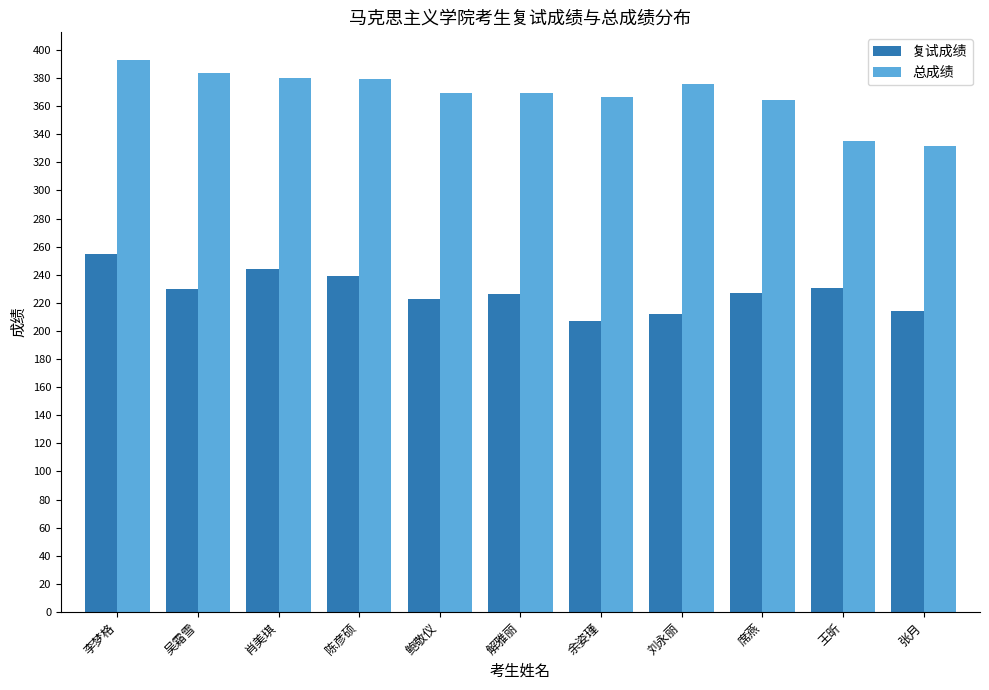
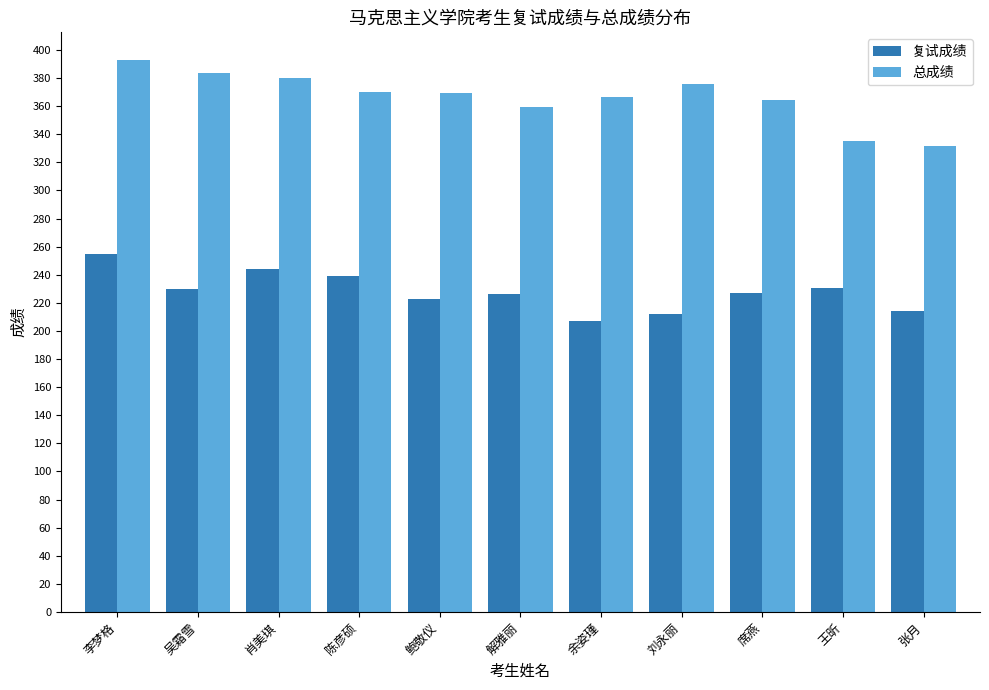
  {
    "复试成绩": {
      "李梦格": 254,
      "吴霜雪": 230,
      "肖美琪": 244,
      "陈彦硕": 239,
      "鲍敬仪": 223,
      "解雅丽": 227,
      "余姿瑾": 207,
      "刘永丽": 212,
      "席燕": 227,
      "王昕": 231,
      "张月": 214
    },
    "总成绩": {
      "李梦格": 393,
      "吴霜雪": 384,
      "肖美琪": 380,
-     "陈彦硕": 379,
+     "陈彦硕": 370,
      "鲍敬仪": 370,
-     "解雅丽": 369,
+     "解雅丽": 360,
      "余姿瑾": 367,
      "刘永丽": 376,
      "席燕": 364,
      "王昕": 335,
      "张月": 332
    }
  }
